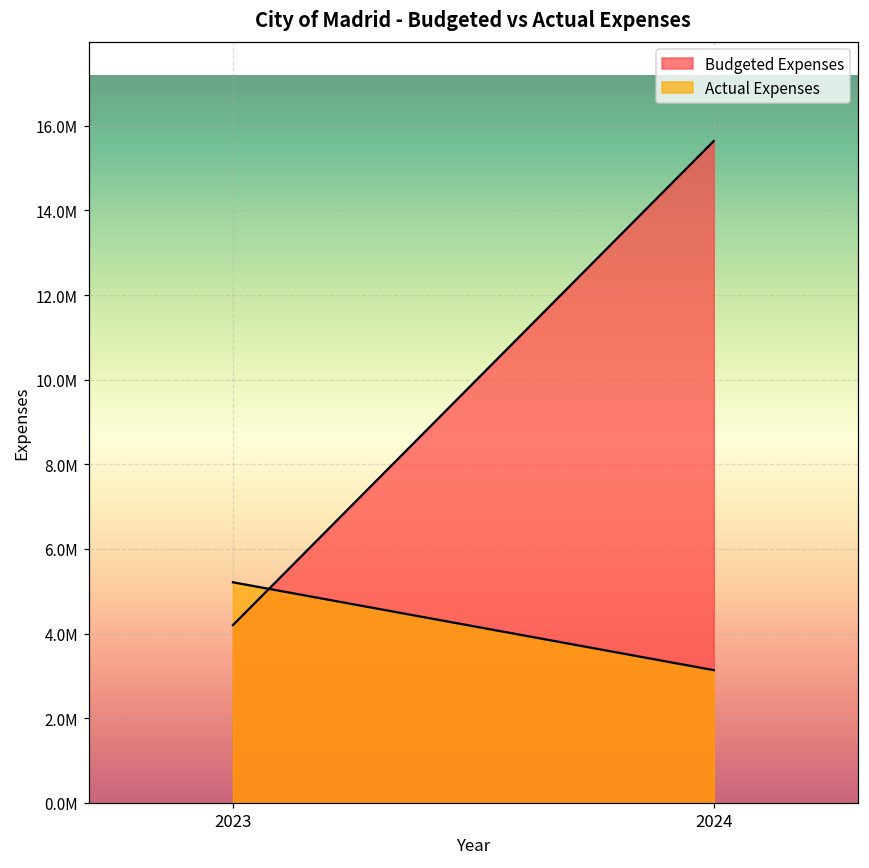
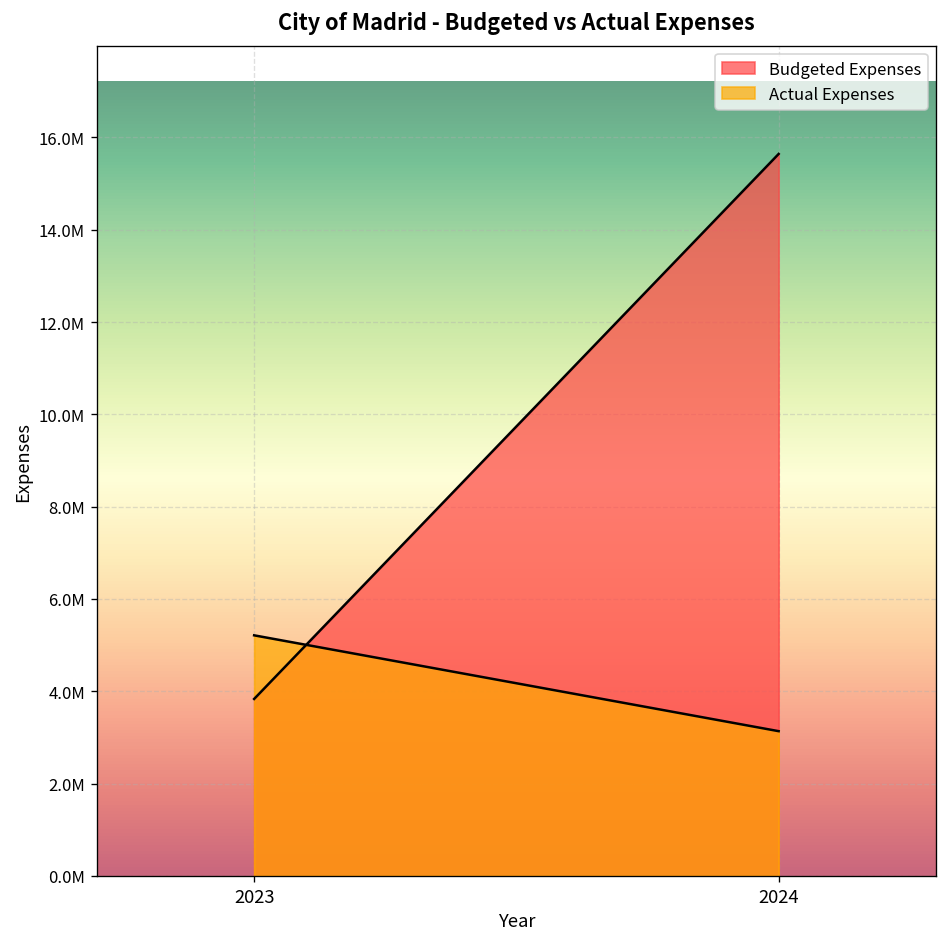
  {
    "Budgeted Expenses": {
-     "2023": 4200000,
+     "2023": 3800000,
      "2024": 15600000
    },
    "Actual Expenses": {
      "2023": 5200000,
      "2024": 3100000
    }
  }
